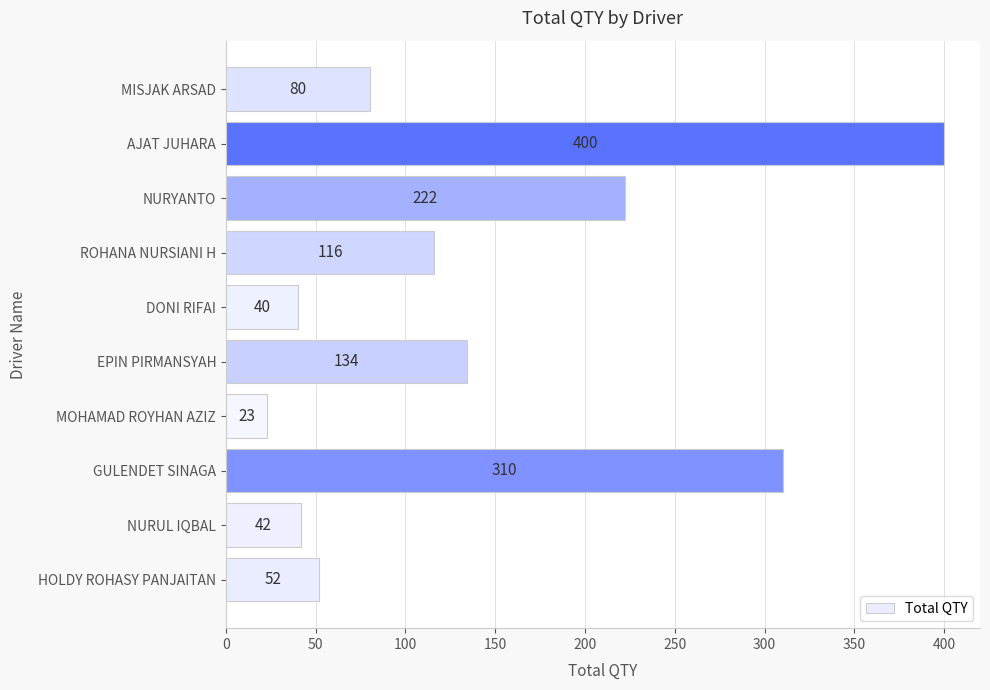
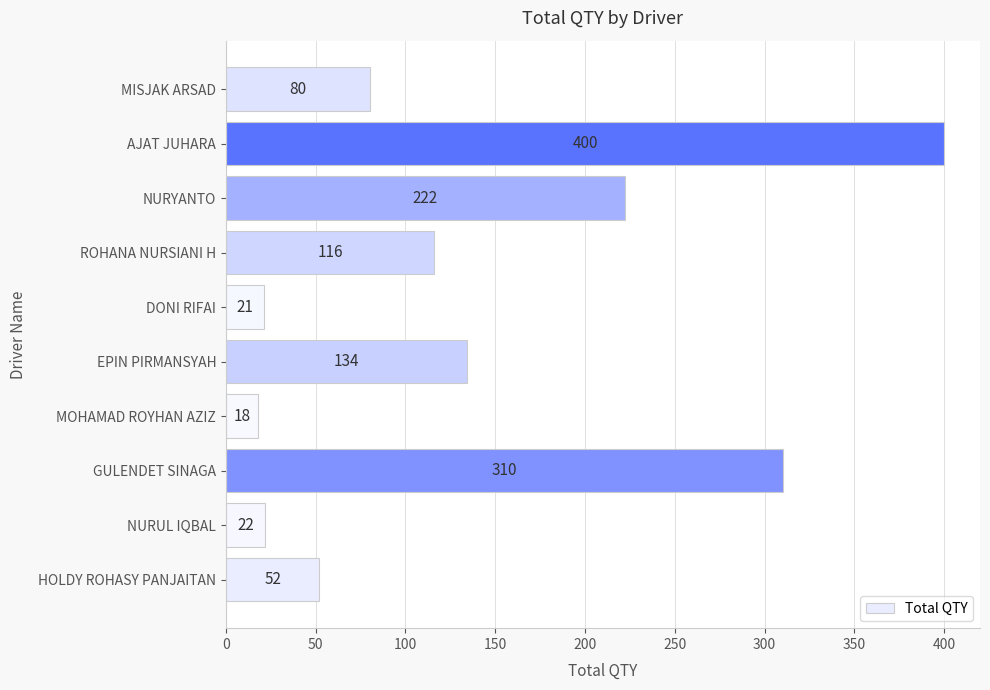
  {
    "MISJAK ARSAD": 80,
    "AJAT JUHARA": 400,
    "NURYANTO": 222,
    "ROHANA NURSIANI H": 116,
-   "DONI RIFAI": 40,
+   "DONI RIFAI": 21,
    "EPIN PIRMANSYAH": 134,
-   "MOHAMAD ROYHAN AZIZ": 23,
+   "MOHAMAD ROYHAN AZIZ": 18,
    "GULENDET SINAGA": 310,
-   "NURUL IQBAL": 42,
+   "NURUL IQBAL": 22,
    "HOLDY ROHASY PANJAITAN": 52
  }
